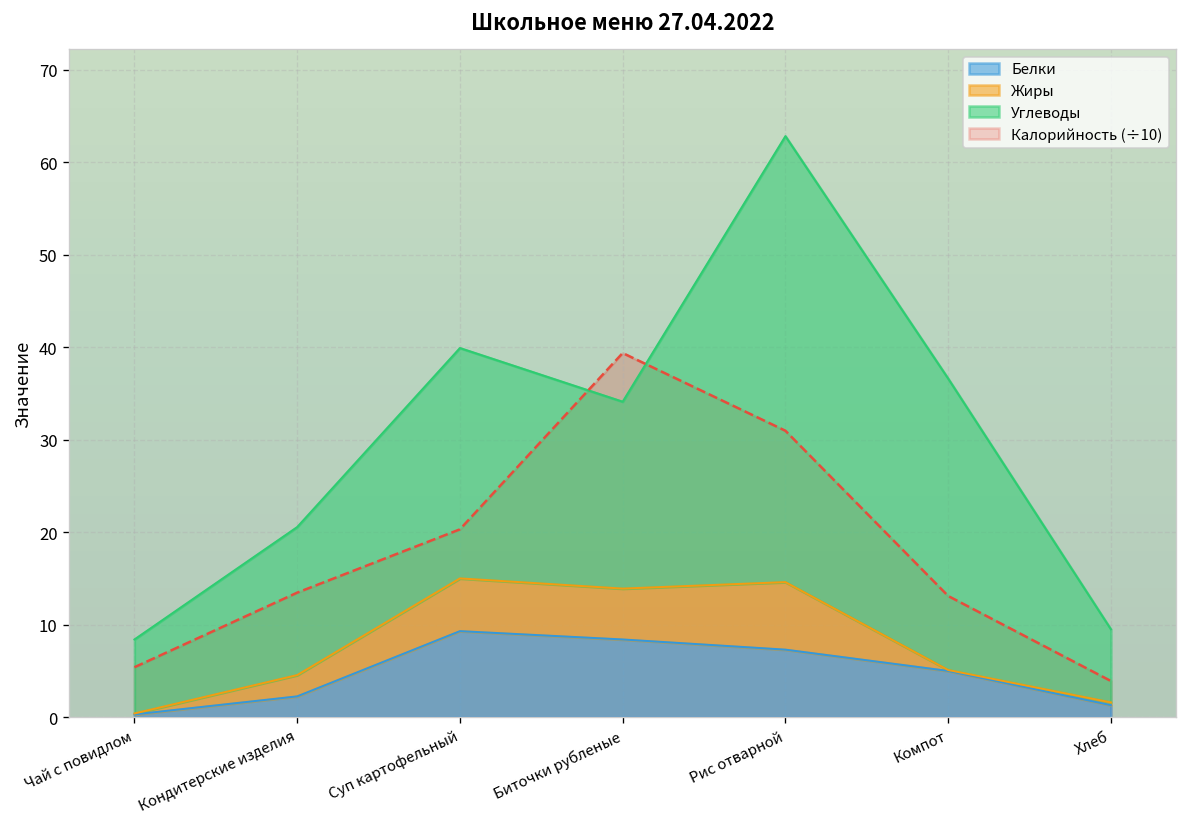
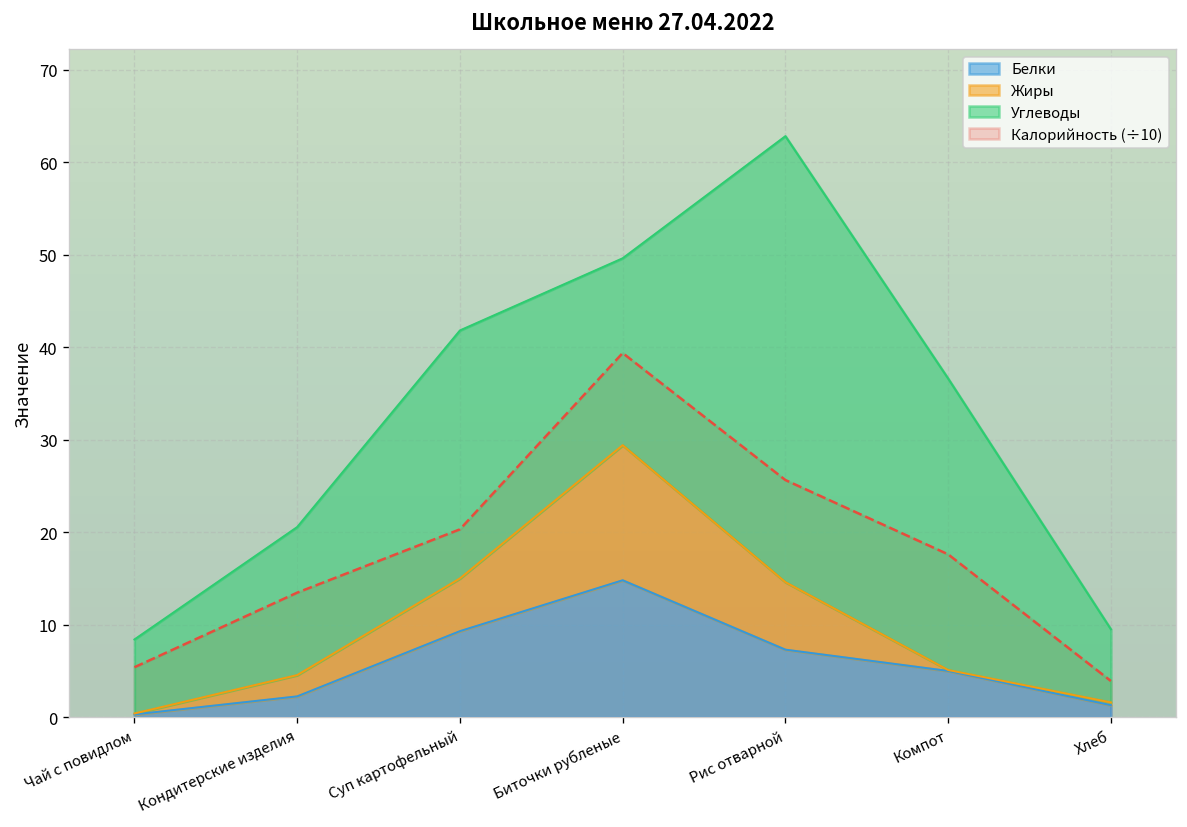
  {
    "Белки": {
      "Кондитерские изделия": 2,
      "Суп картофельный": 9,
-     "Биточки рубленые": 8,
+     "Биточки рубленые": 15,
      "Рис отварной": 7
    },
    "Жиры": {
      "Кондитерские изделия": 2,
      "Суп картофельный": 6,
-     "Биточки рубленые": 6,
+     "Биточки рубленые": 15,
      "Рис отварной": 7
    },
    "Углеводы": {
      "Чай с повидлом": 8,
      "Кондитерские изделия": 16,
-     "Суп картофельный": 25,
+     "Суп картофельный": 27,
      "Биточки рубленые": 20,
      "Рис отварной": 48,
      "Компот": 32,
      "Хлеб": 8
    },
    "Калорийность (÷10)": {
      "Чай с повидлом": 5,
      "Кондитерские изделия": 13,
      "Суп картофельный": 20,
      "Биточки рубленые": 39,
-     "Рис отварной": 31,
-     "Компот": 13,
+     "Рис отварной": 26,
+     "Компот": 18,
      "Хлеб": 4
    }
  }
